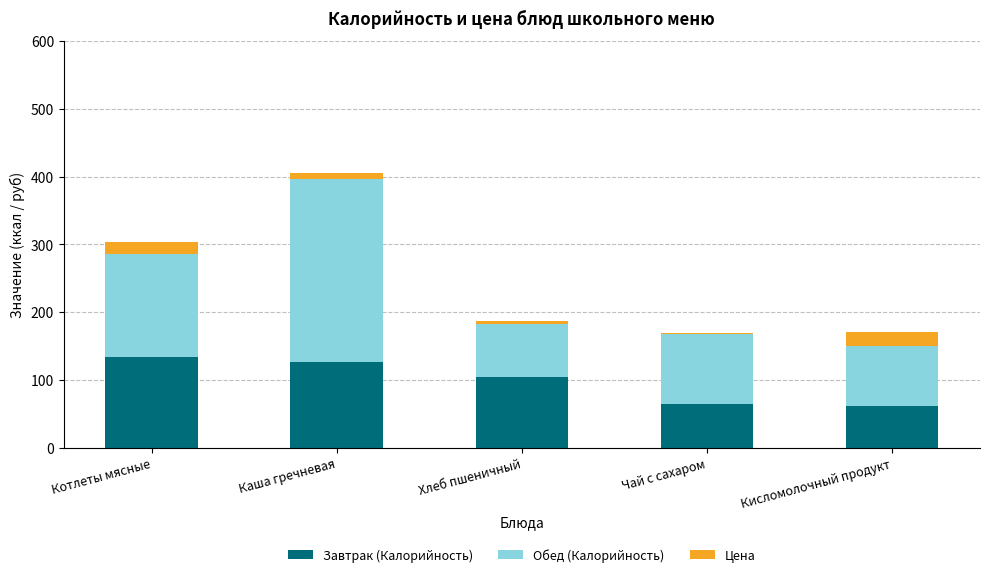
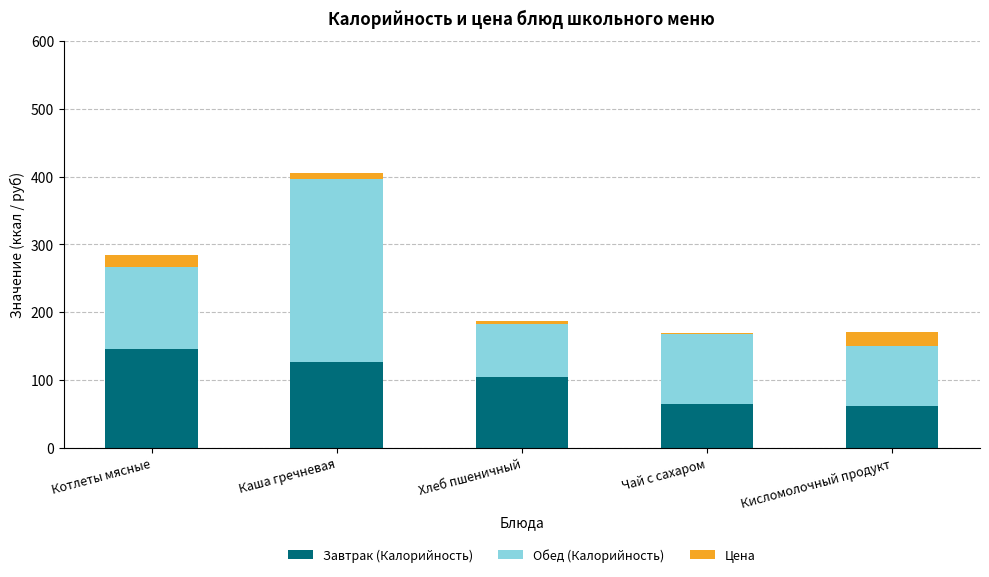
  {
    "Завтрак (Калорийность)": {
-     "Котлеты мясные": 130,
+     "Котлеты мясные": 150,
      "Каша гречневая": 130,
      "Хлеб пшеничный": 100,
      "Чай с сахаром": 60,
      "Кисломолочный продукт": 60
    },
    "Обед (Калорийность)": {
-     "Котлеты мясные": 150,
+     "Котлеты мясные": 120,
      "Каша гречневая": 270,
      "Хлеб пшеничный": 80,
      "Чай с сахаром": 100,
      "Кисломолочный продукт": 90
    },
    "Цена": {
      "Котлеты мясные": 20,
      "Каша гречневая": 10,
      "Хлеб пшеничный": 0,
      "Кисломолочный продукт": 20
    }
  }
